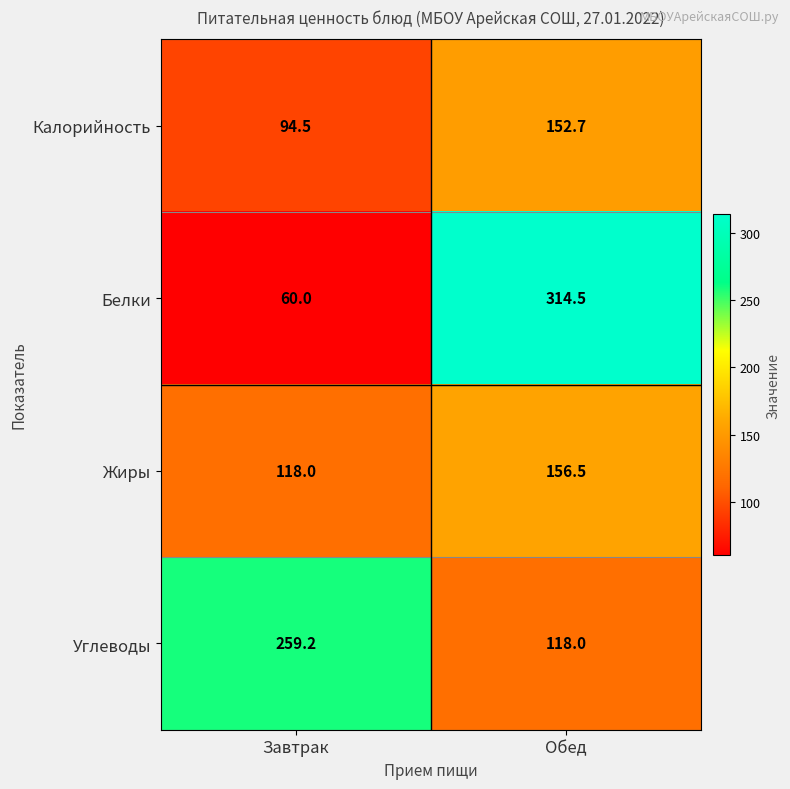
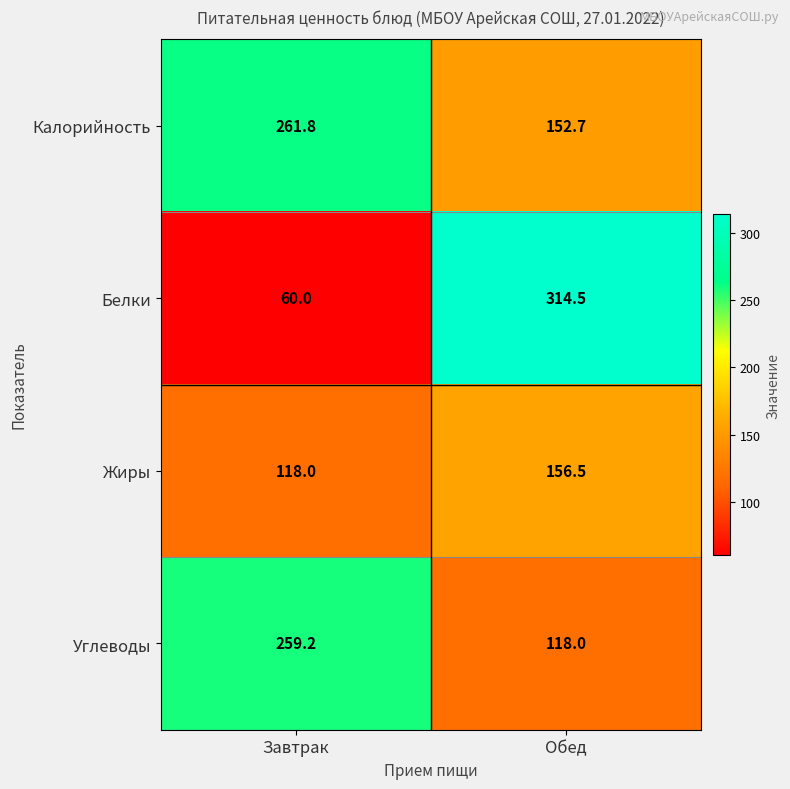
  {
    "Калорийность": {
-     "Завтрак": 94.5,
+     "Завтрак": 261.8,
      "Обед": 152.7
    },
    "Белки": {
      "Завтрак": 60.0,
      "Обед": 314.5
    },
    "Жиры": {
      "Завтрак": 118.0,
      "Обед": 156.5
    },
    "Углеводы": {
      "Завтрак": 259.2,
      "Обед": 118.0
    }
  }
